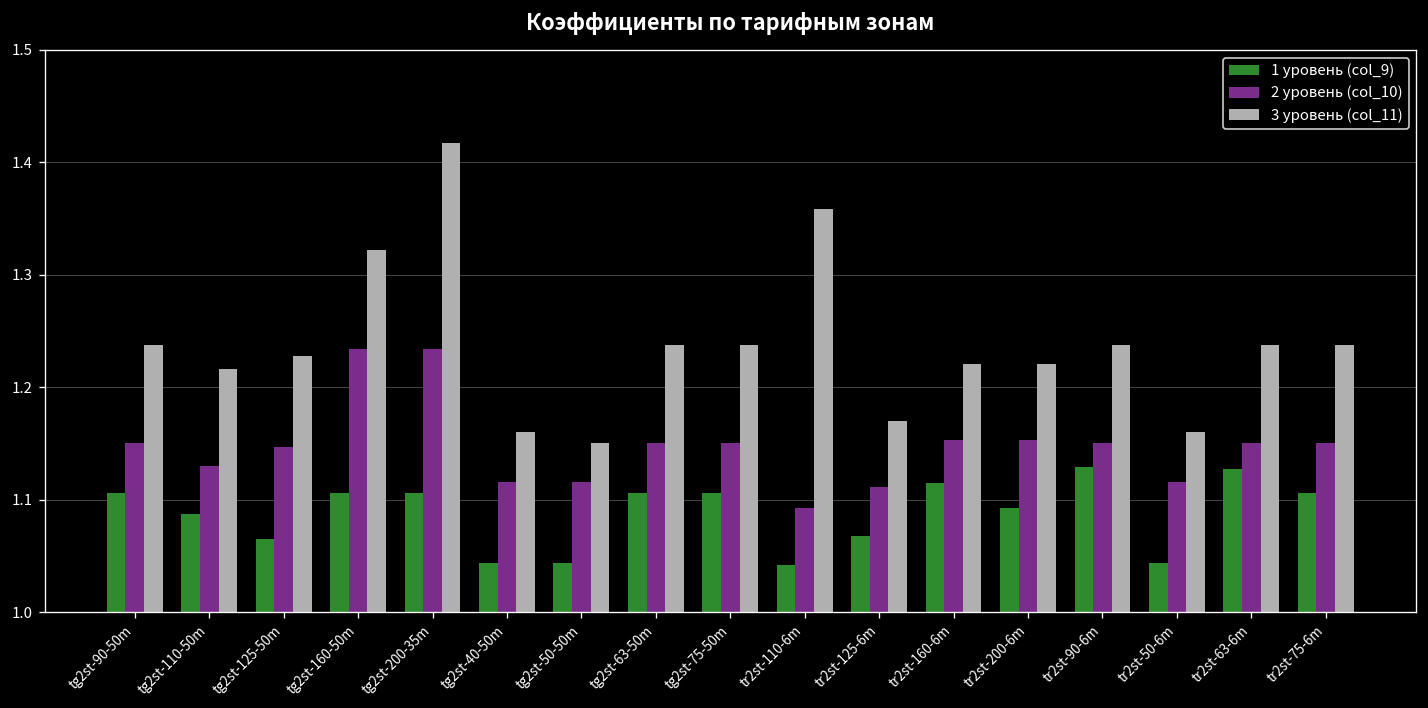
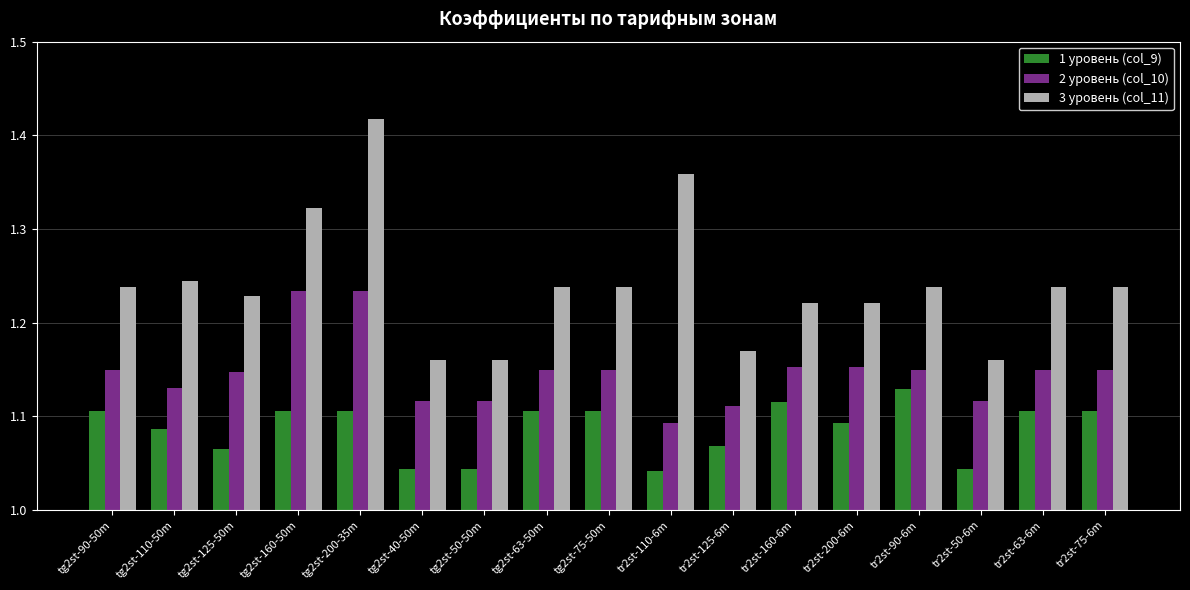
  {
    "1 уровень (col_9)": {
      "tg2st-90-50m": 1.11,
      "tg2st-110-50m": 1.09,
      "tg2st-125-50m": 1.07,
      "tg2st-160-50m": 1.11,
      "tg2st-200-35m": 1.11,
      "tg2st-40-50m": 1.04,
      "tg2st-50-50m": 1.04,
      "tg2st-63-50m": 1.11,
      "tg2st-75-50m": 1.11,
      "tr2st-110-6m": 1.04,
      "tr2st-125-6m": 1.07,
      "tr2st-160-6m": 1.12,
      "tr2st-200-6m": 1.09,
      "tr2st-90-6m": 1.13,
      "tr2st-50-6m": 1.04,
-     "tr2st-63-6m": 1.13,
+     "tr2st-63-6m": 1.11,
      "tr2st-75-6m": 1.11
    },
    "2 уровень (col_10)": {
      "tg2st-90-50m": 1.15,
      "tg2st-110-50m": 1.13,
      "tg2st-125-50m": 1.15,
      "tg2st-160-50m": 1.23,
      "tg2st-200-35m": 1.23,
      "tg2st-40-50m": 1.12,
      "tg2st-50-50m": 1.12,
      "tg2st-63-50m": 1.15,
      "tg2st-75-50m": 1.15,
      "tr2st-110-6m": 1.09,
      "tr2st-125-6m": 1.11,
      "tr2st-160-6m": 1.15,
      "tr2st-200-6m": 1.15,
      "tr2st-90-6m": 1.15,
      "tr2st-50-6m": 1.12,
      "tr2st-63-6m": 1.15,
      "tr2st-75-6m": 1.15
    },
    "3 уровень (col_11)": {
      "tg2st-90-50m": 1.24,
-     "tg2st-110-50m": 1.22,
+     "tg2st-110-50m": 1.24,
      "tg2st-125-50m": 1.23,
      "tg2st-160-50m": 1.32,
      "tg2st-200-35m": 1.42,
      "tg2st-40-50m": 1.16,
-     "tg2st-50-50m": 1.15,
+     "tg2st-50-50m": 1.16,
      "tg2st-63-50m": 1.24,
      "tg2st-75-50m": 1.24,
      "tr2st-110-6m": 1.36,
      "tr2st-125-6m": 1.17,
      "tr2st-160-6m": 1.22,
      "tr2st-200-6m": 1.22,
      "tr2st-90-6m": 1.24,
      "tr2st-50-6m": 1.16,
      "tr2st-63-6m": 1.24,
      "tr2st-75-6m": 1.24
    }
  }
